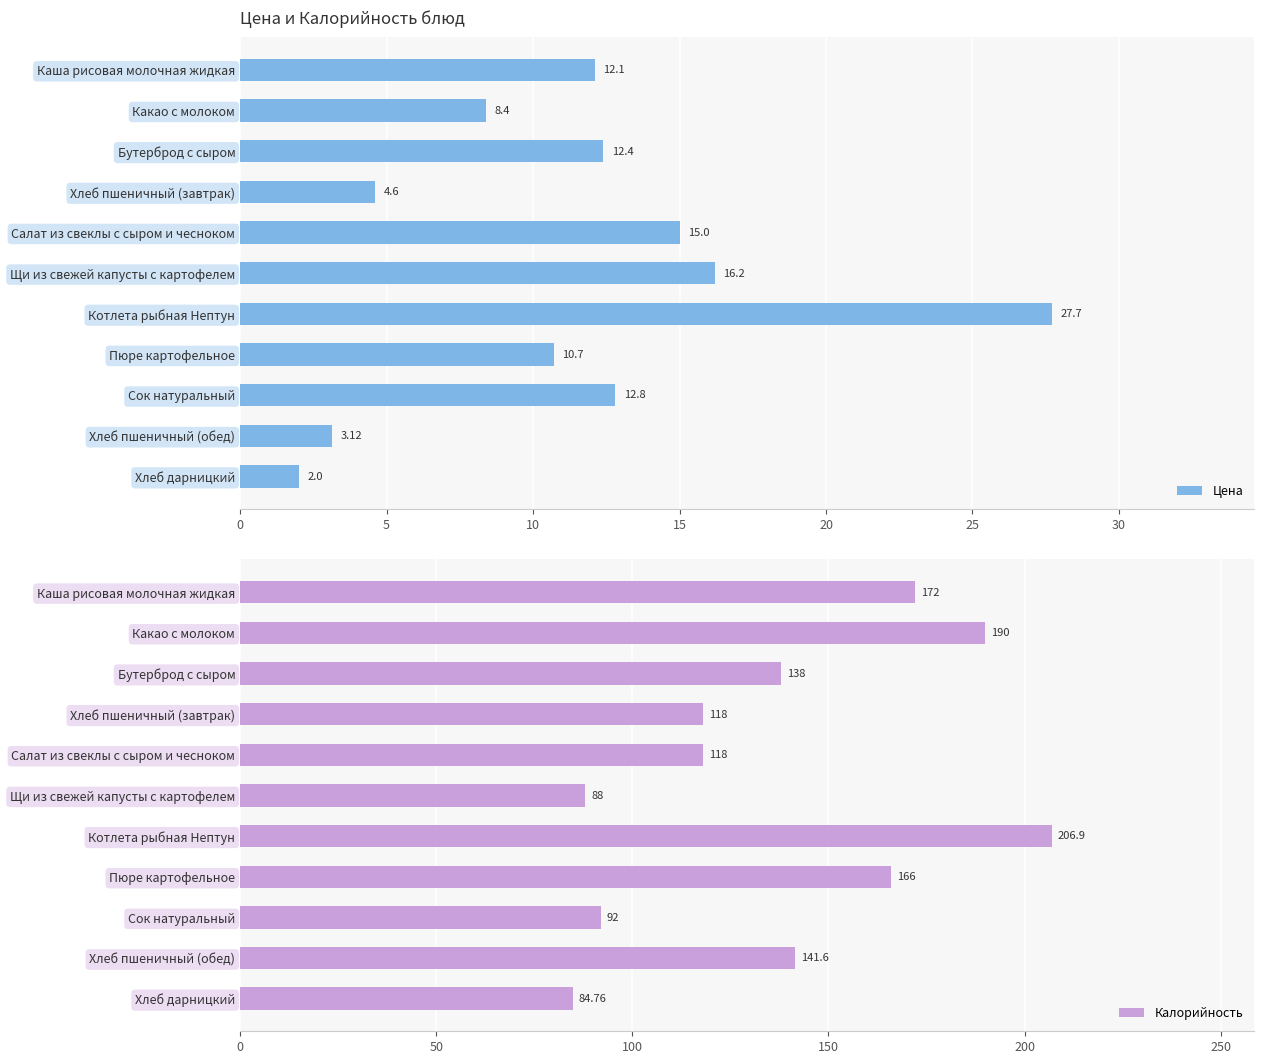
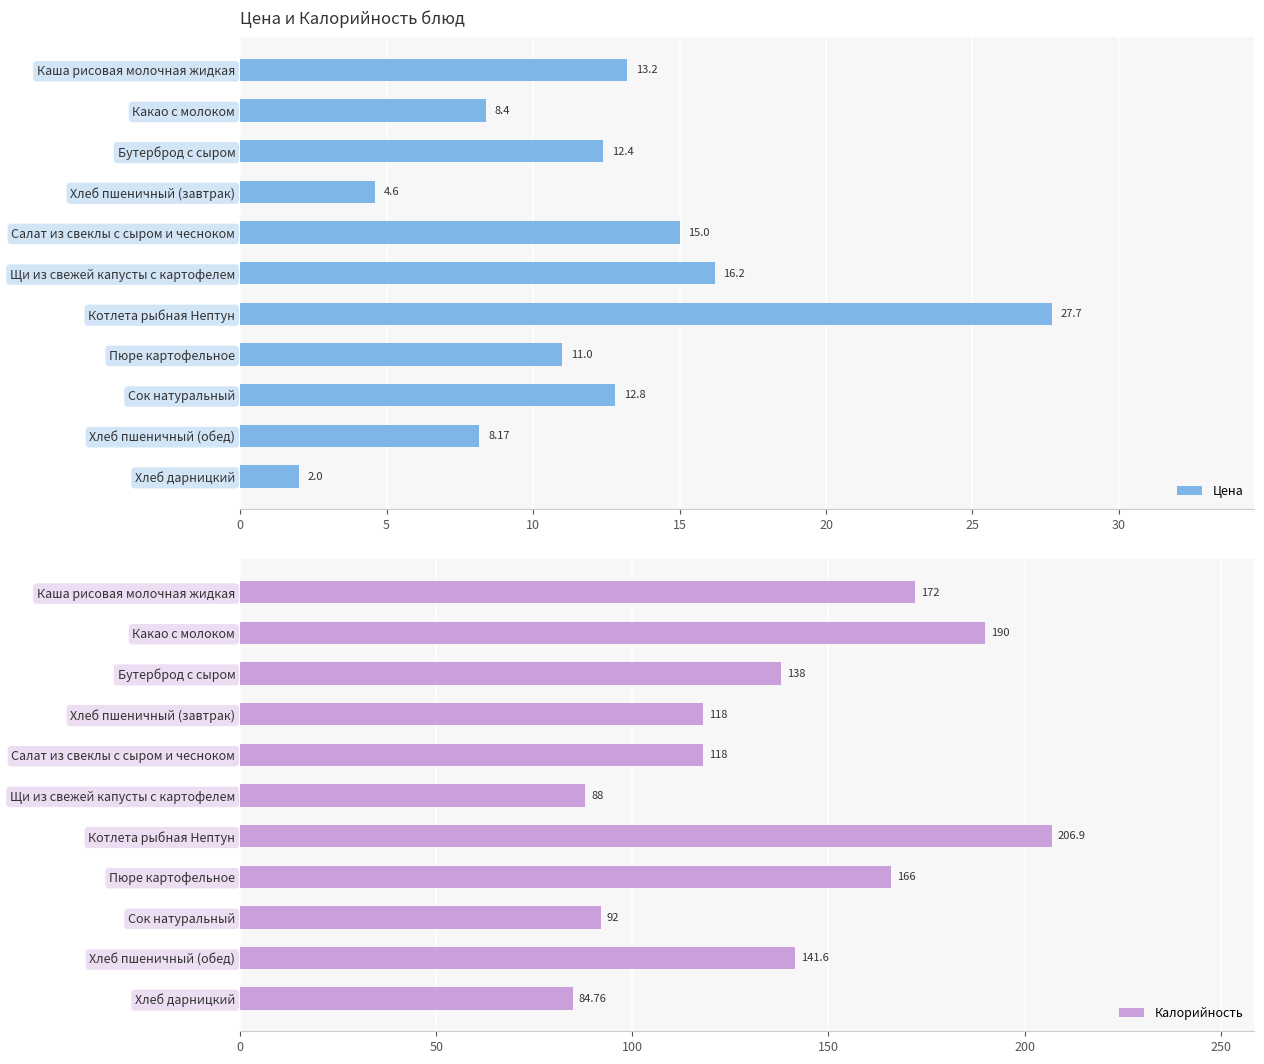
  {
    "Цена и Калорийность блюд": {
-     "Каша рисовая молочная жидкая": 12.1,
+     "Каша рисовая молочная жидкая": 13.2,
      "Какао с молоком": 8.4,
      "Бутерброд с сыром": 12.4,
      "Хлеб пшеничный (завтрак)": 4.6,
      "Салат из свеклы с сыром и чесноком": 15.0,
      "Щи из свежей капусты с картофелем": 16.2,
      "Котлета рыбная Нептун": 27.7,
-     "Пюре картофельное": 10.7,
+     "Пюре картофельное": 11.0,
      "Сок натуральный": 12.8,
-     "Хлеб пшеничный (обед)": 3.12,
+     "Хлеб пшеничный (обед)": 8.17,
      "Хлеб дарницкий": 2.0
    }
  }
